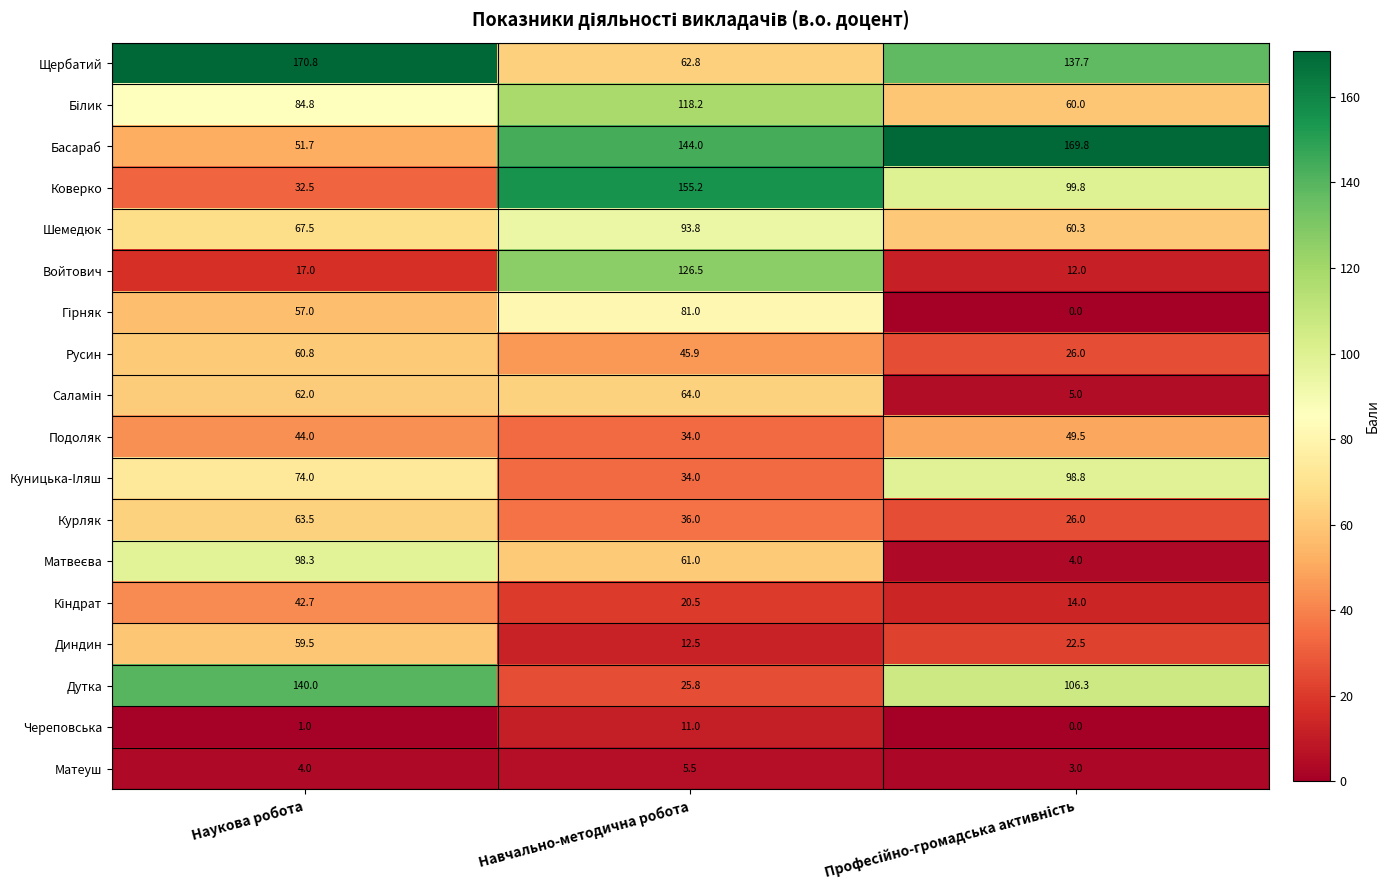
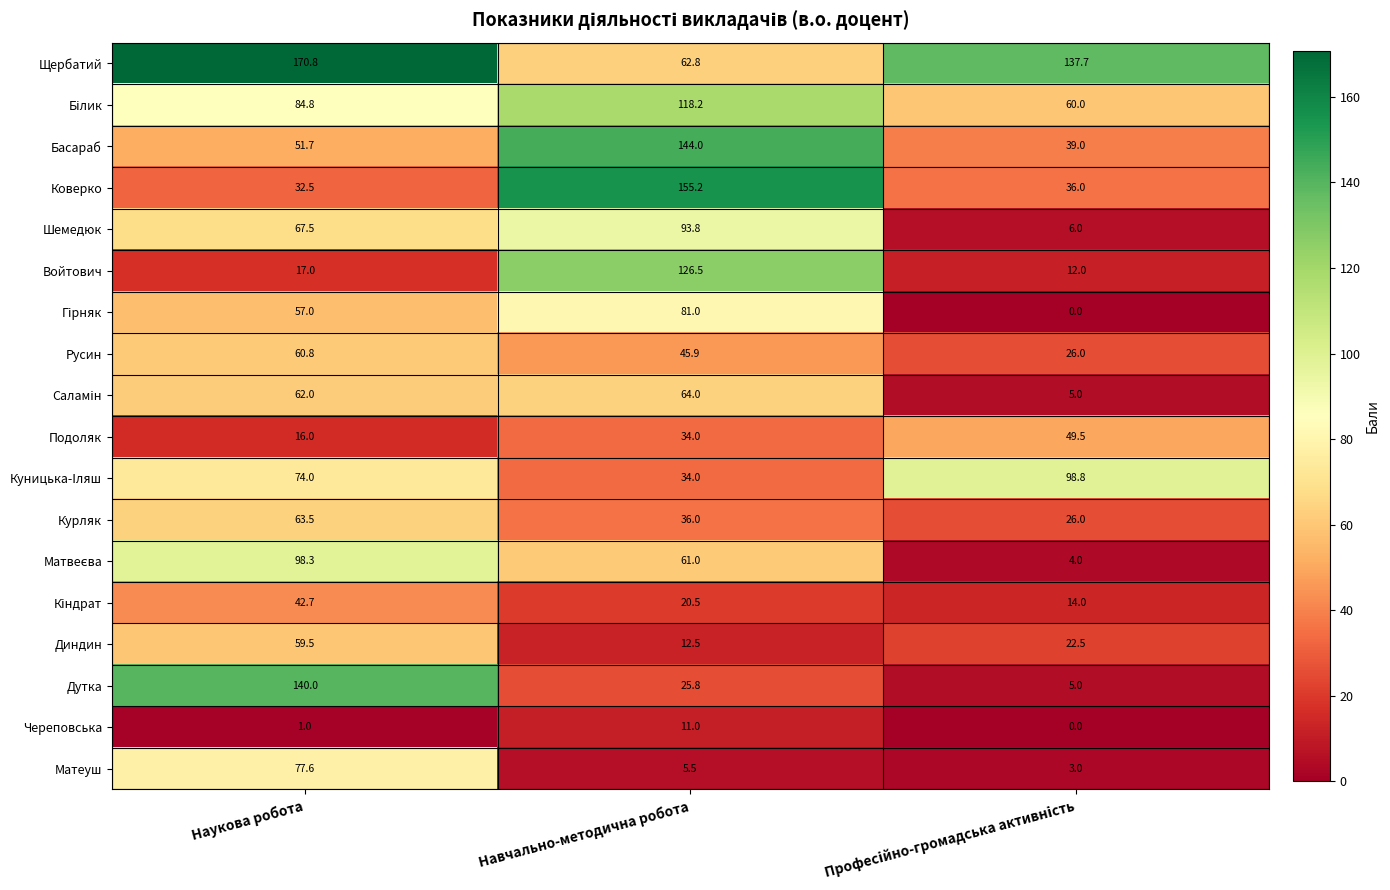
  {
    "Щербатий": {
      "Наукова робота": 170.8,
      "Навчально-методична робота": 62.8,
      "Професійно-громадська активність": 137.7
    },
    "Білик": {
      "Наукова робота": 84.8,
      "Навчально-методична робота": 118.2,
      "Професійно-громадська активність": 60.0
    },
    "Басараб": {
      "Наукова робота": 51.7,
      "Навчально-методична робота": 144.0,
-     "Професійно-громадська активність": 169.8
+     "Професійно-громадська активність": 39.0
    },
    "Коверко": {
      "Наукова робота": 32.5,
      "Навчально-методична робота": 155.2,
-     "Професійно-громадська активність": 99.8
+     "Професійно-громадська активність": 36.0
    },
    "Шемедюк": {
      "Наукова робота": 67.5,
      "Навчально-методична робота": 93.8,
-     "Професійно-громадська активність": 60.3
+     "Професійно-громадська активність": 6.0
    },
    "Войтович": {
      "Наукова робота": 17.0,
      "Навчально-методична робота": 126.5,
      "Професійно-громадська активність": 12.0
    },
    "Гірняк": {
      "Наукова робота": 57.0,
      "Навчально-методична робота": 81.0,
      "Професійно-громадська активність": 0.0
    },
    "Русин": {
      "Наукова робота": 60.8,
      "Навчально-методична робота": 45.9,
      "Професійно-громадська активність": 26.0
    },
    "Саламін": {
      "Наукова робота": 62.0,
      "Навчально-методична робота": 64.0,
      "Професійно-громадська активність": 5.0
    },
    "Подоляк": {
-     "Наукова робота": 44.0,
+     "Наукова робота": 16.0,
      "Навчально-методична робота": 34.0,
      "Професійно-громадська активність": 49.5
    },
    "Куницька-Іляш": {
      "Наукова робота": 74.0,
      "Навчально-методична робота": 34.0,
      "Професійно-громадська активність": 98.8
    },
    "Курляк": {
      "Наукова робота": 63.5,
      "Навчально-методична робота": 36.0,
      "Професійно-громадська активність": 26.0
    },
    "Матвеєва": {
      "Наукова робота": 98.3,
      "Навчально-методична робота": 61.0,
      "Професійно-громадська активність": 4.0
    },
    "Кіндрат": {
      "Наукова робота": 42.7,
      "Навчально-методична робота": 20.5,
      "Професійно-громадська активність": 14.0
    },
    "Диндин": {
      "Наукова робота": 59.5,
      "Навчально-методична робота": 12.5,
      "Професійно-громадська активність": 22.5
    },
    "Дутка": {
      "Наукова робота": 140.0,
      "Навчально-методична робота": 25.8,
-     "Професійно-громадська активність": 106.3
+     "Професійно-громадська активність": 5.0
    },
    "Череповська": {
      "Наукова робота": 1.0,
      "Навчально-методична робота": 11.0,
      "Професійно-громадська активність": 0.0
    },
    "Матеуш": {
-     "Наукова робота": 4.0,
+     "Наукова робота": 77.6,
      "Навчально-методична робота": 5.5,
      "Професійно-громадська активність": 3.0
    }
  }
